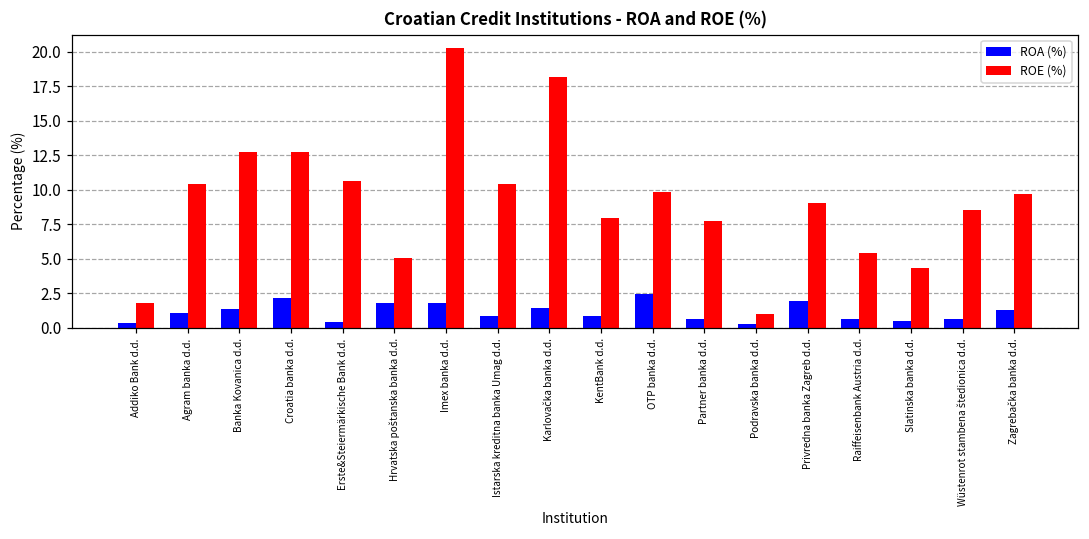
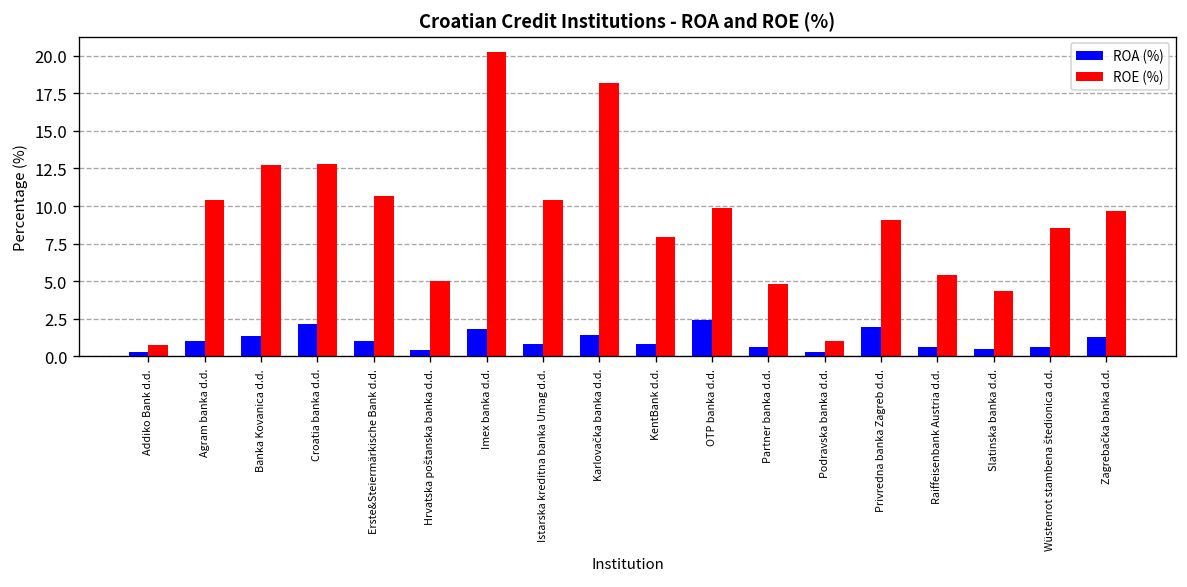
  {
    "ROA (%)": {
      "Addiko Bank d.d.": 0.3,
      "Agram banka d.d.": 1.1,
      "Banka Kovanica d.d.": 1.4,
      "Croatia banka d.d.": 2.1,
-     "Erste&Steiermärkische Bank d.d.": 0.4,
-     "Hrvatska poštanska banka d.d.": 1.8,
+     "Erste&Steiermärkische Bank d.d.": 1.1,
+     "Hrvatska poštanska banka d.d.": 0.4,
      "Imex banka d.d.": 1.8,
      "Istarska kreditna banka Umag d.d.": 0.9,
      "Karlovačka banka d.d.": 1.5,
      "KentBank d.d.": 0.9,
      "OTP banka d.d.": 2.5,
      "Partner banka d.d.": 0.6,
      "Podravska banka d.d.": 0.3,
      "Privredna banka Zagreb d.d.": 2.0,
      "Raiffeisenbank Austria d.d.": 0.6,
      "Slatinska banka d.d.": 0.5,
      "Wüstenrot stambena štedionica d.d.": 0.6,
      "Zagrebačka banka d.d.": 1.3
    },
    "ROE (%)": {
-     "Addiko Bank d.d.": 1.8,
+     "Addiko Bank d.d.": 0.8,
      "Agram banka d.d.": 10.4,
      "Banka Kovanica d.d.": 12.8,
      "Croatia banka d.d.": 12.8,
      "Erste&Steiermärkische Bank d.d.": 10.7,
      "Hrvatska poštanska banka d.d.": 5.0,
      "Imex banka d.d.": 20.3,
      "Istarska kreditna banka Umag d.d.": 10.4,
      "Karlovačka banka d.d.": 18.2,
      "KentBank d.d.": 8.0,
      "OTP banka d.d.": 9.9,
-     "Partner banka d.d.": 7.7,
+     "Partner banka d.d.": 4.8,
      "Podravska banka d.d.": 1.0,
      "Privredna banka Zagreb d.d.": 9.0,
      "Raiffeisenbank Austria d.d.": 5.4,
      "Slatinska banka d.d.": 4.3,
      "Wüstenrot stambena štedionica d.d.": 8.6,
      "Zagrebačka banka d.d.": 9.7
    }
  }
